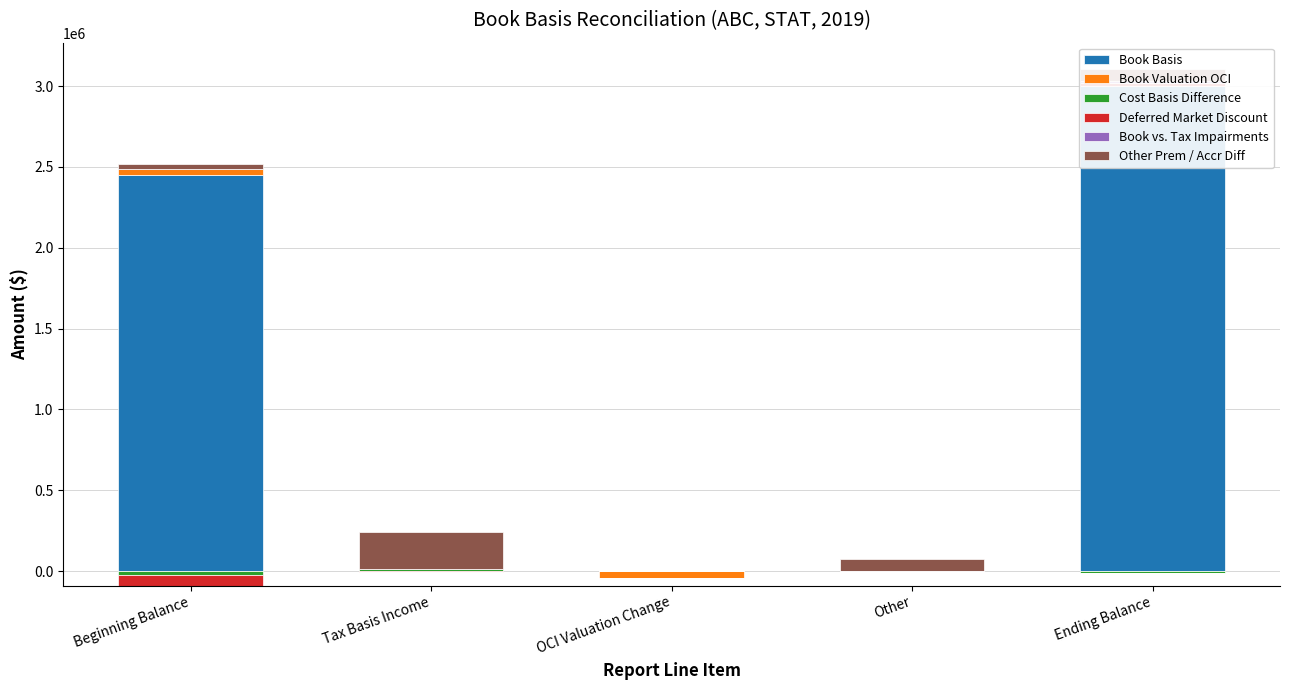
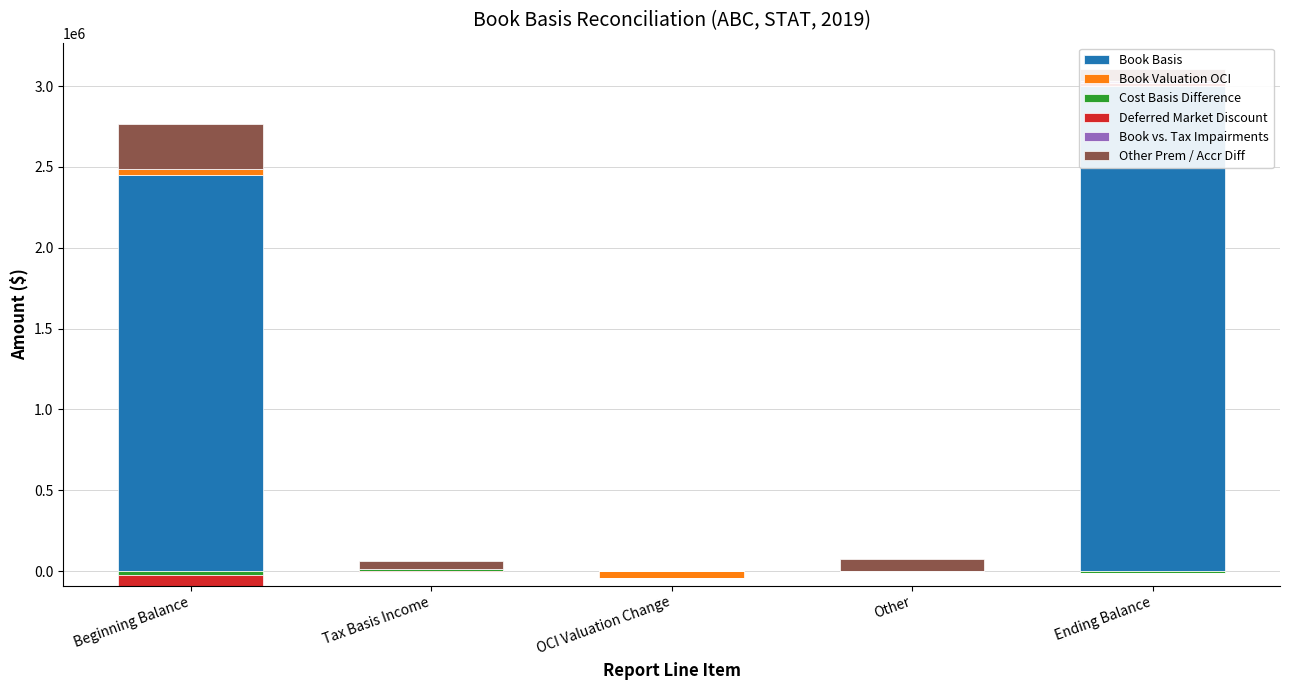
  {
    "Book vs. Tax Impairments": {
      "Beginning Balance": 0,
      "Tax Basis Income": 0,
      "OCI Valuation Change": 0,
      "Other": 0
    },
    "Other Prem / Accr Diff": {
-     "Beginning Balance": 30000,
-     "Tax Basis Income": 230000,
+     "Beginning Balance": 280000,
+     "Tax Basis Income": 50000,
      "OCI Valuation Change": 0,
      "Other": 80000
    }
  }
